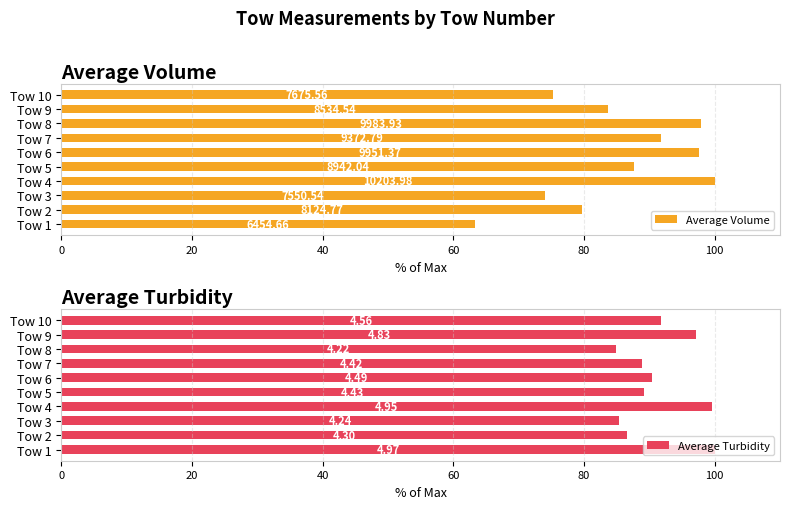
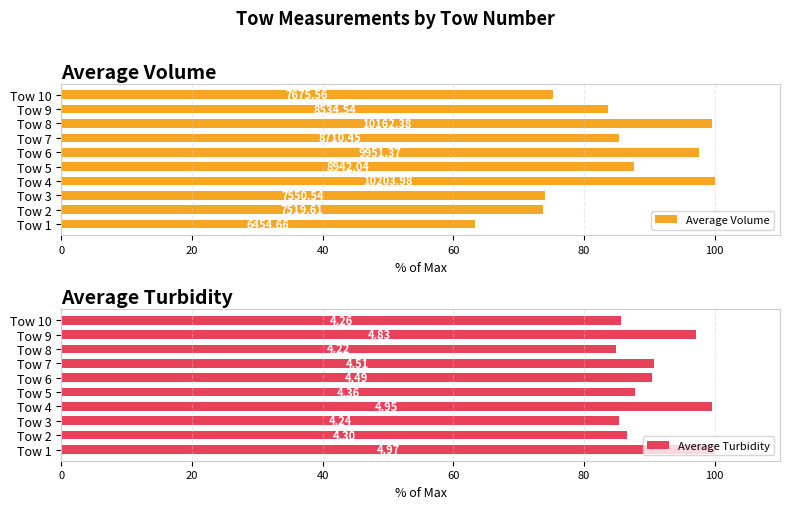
  {
    "Average Volume": {
-     "Tow 8": 9983.93,
-     "Tow 7": 9372.79,
-     "Tow 2": 8124.77
+     "Tow 8": 10162.38,
+     "Tow 7": 8710.45,
+     "Tow 2": 7519.61
    },
    "Average Turbidity": {
-     "Tow 10": 4.56,
-     "Tow 7": 4.42,
-     "Tow 5": 89
+     "Tow 10": 4.26,
+     "Tow 7": 4.51,
+     "Tow 5": 88
    }
  }
